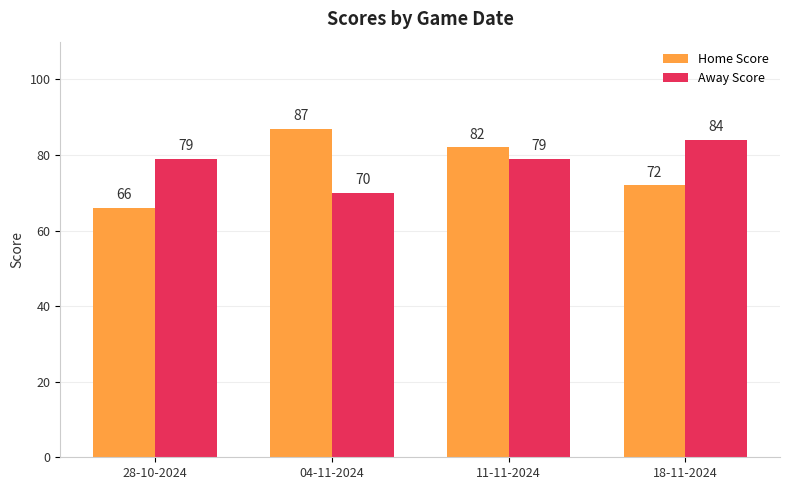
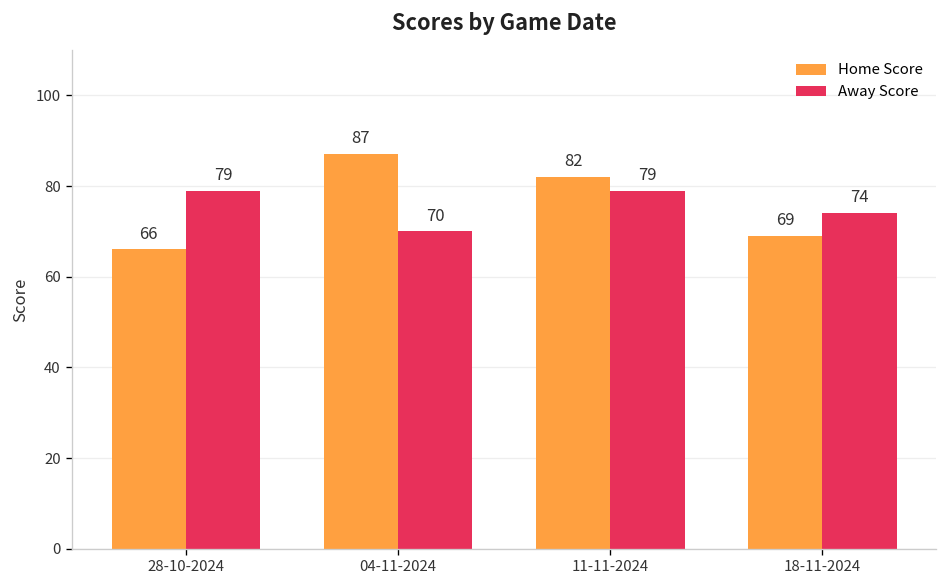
  {
    "Home Score": {
      "28-10-2024": 66,
      "04-11-2024": 87,
      "11-11-2024": 82,
-     "18-11-2024": 72
+     "18-11-2024": 69
    },
    "Away Score": {
      "28-10-2024": 79,
      "04-11-2024": 70,
      "11-11-2024": 79,
-     "18-11-2024": 84
+     "18-11-2024": 74
    }
  }
